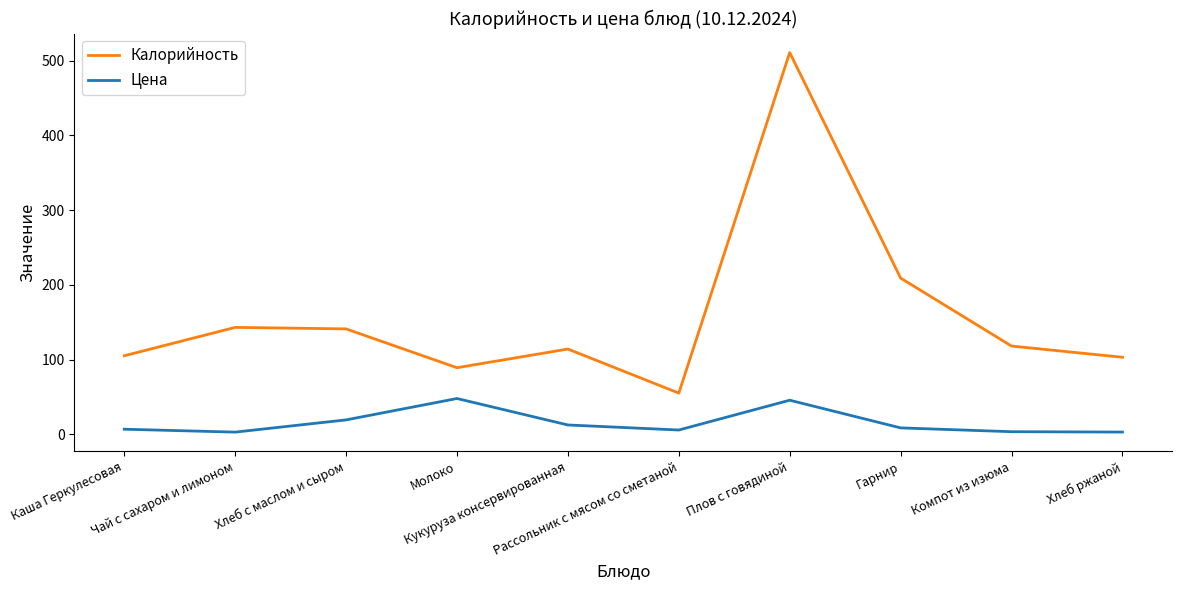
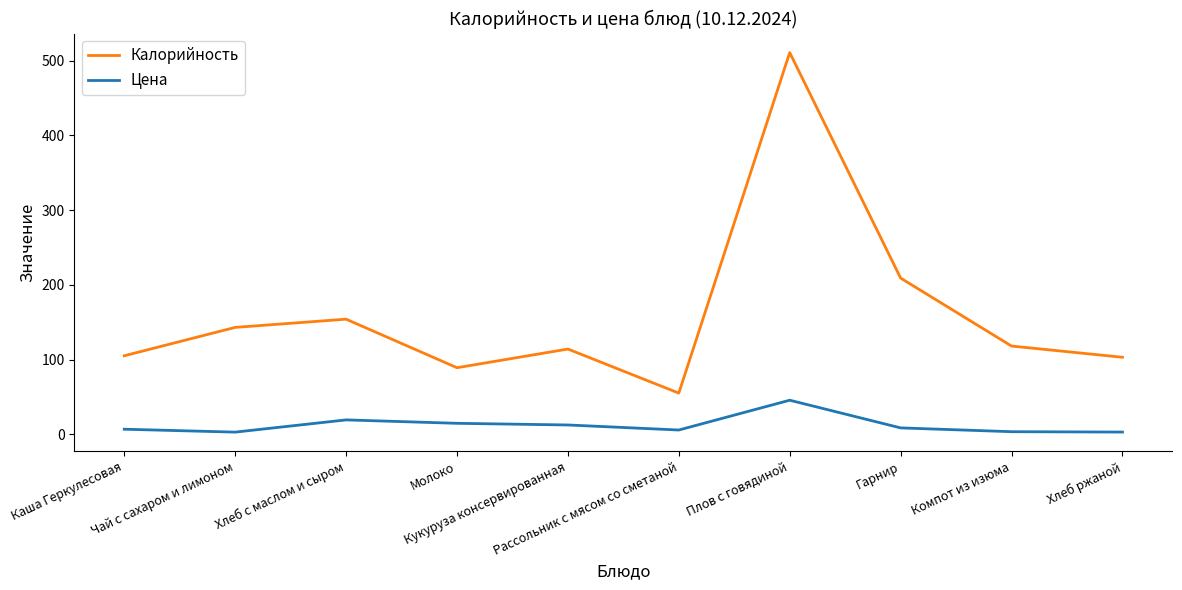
  {
    "Калорийность": {
      "Каша Геркулесовая": 110,
      "Чай с сахаром и лимоном": 140,
-     "Хлеб с маслом и сыром": 140,
+     "Хлеб с маслом и сыром": 150,
      "Молоко": 90,
      "Кукуруза консервированная": 110,
      "Рассольник с мясом со сметаной": 60,
      "Плов с говядиной": 510,
      "Гарнир": 210,
      "Компот из изюма": 120,
      "Хлеб ржаной": 100
    },
    "Цена": {
      "Каша Геркулесовая": 10,
      "Чай с сахаром и лимоном": 0,
      "Хлеб с маслом и сыром": 20,
-     "Молоко": 50,
+     "Молоко": 10,
      "Кукуруза консервированная": 10,
      "Рассольник с мясом со сметаной": 10,
      "Плов с говядиной": 50,
      "Гарнир": 10,
      "Компот из изюма": 0,
      "Хлеб ржаной": 0
    }
  }
